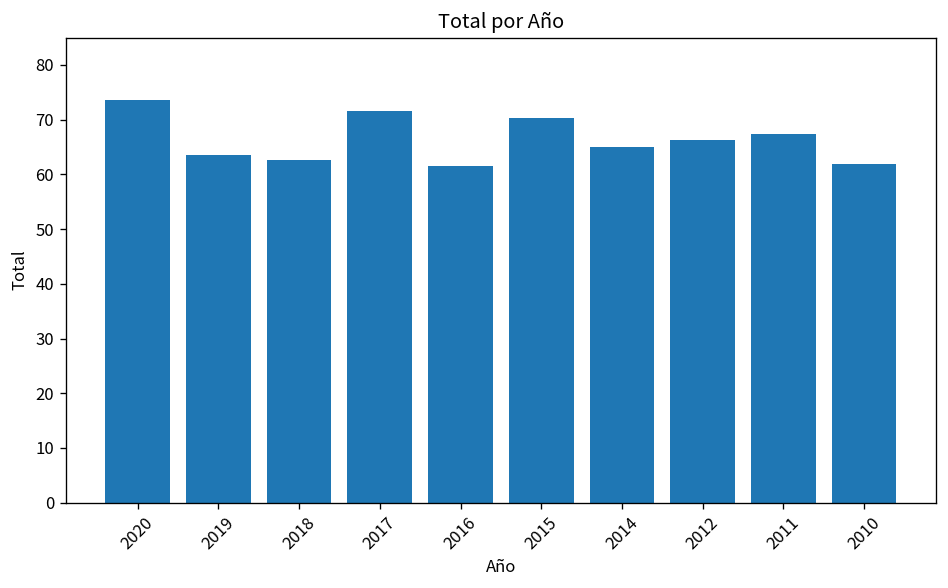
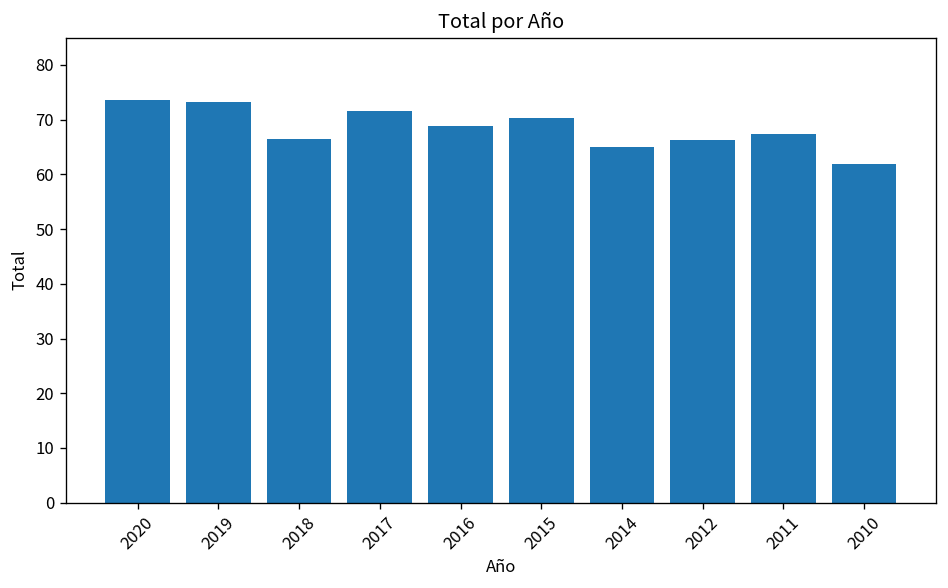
  {
    "2020": 74,
-   "2019": 64,
-   "2018": 63,
+   "2019": 73,
+   "2018": 67,
    "2017": 72,
-   "2016": 62,
+   "2016": 69,
    "2015": 70,
    "2014": 65,
    "2012": 66,
    "2011": 67,
    "2010": 62
  }
